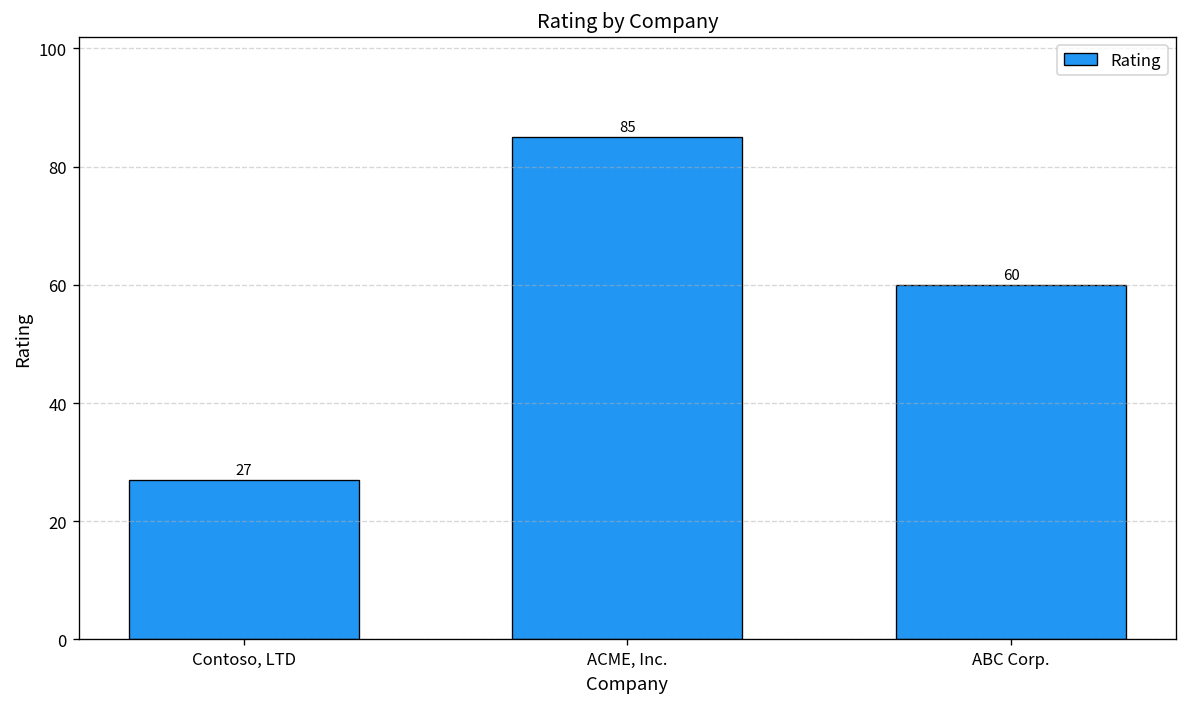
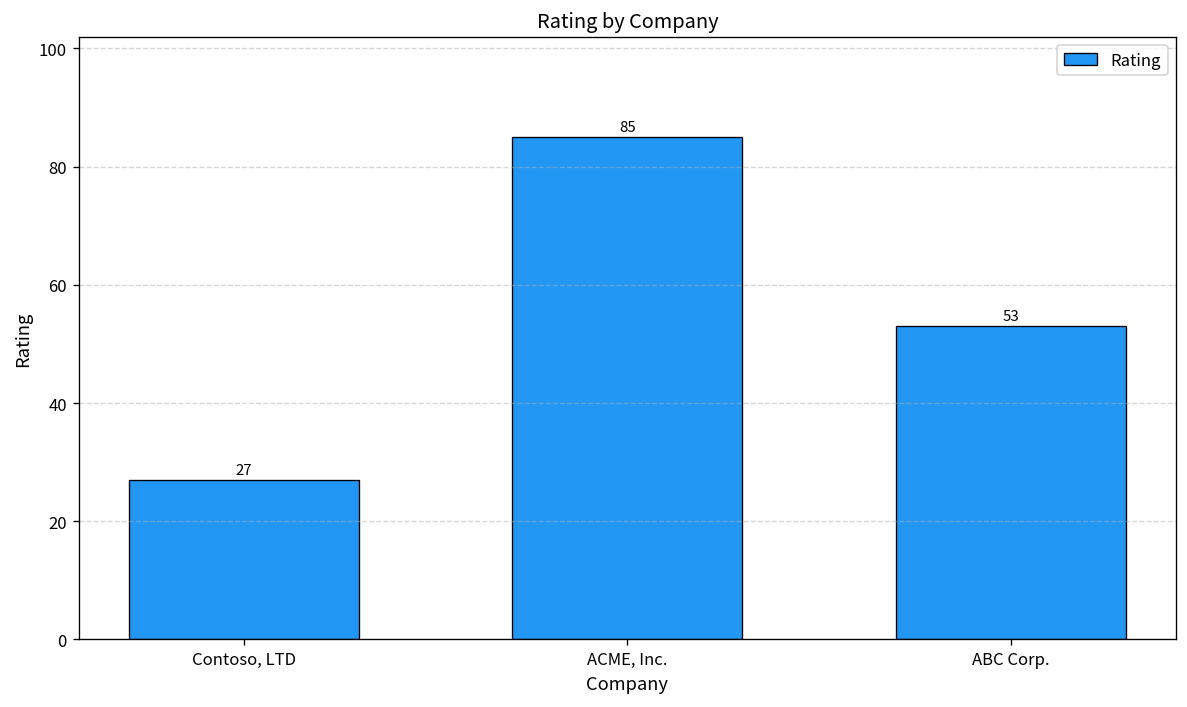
  {
    "Contoso, LTD": 27,
    "ACME, Inc.": 85,
-   "ABC Corp.": 60
+   "ABC Corp.": 53
  }
